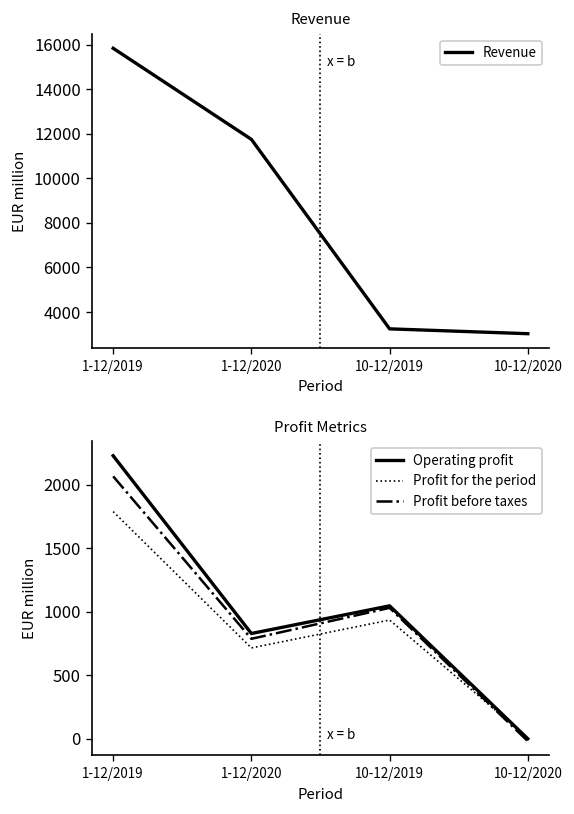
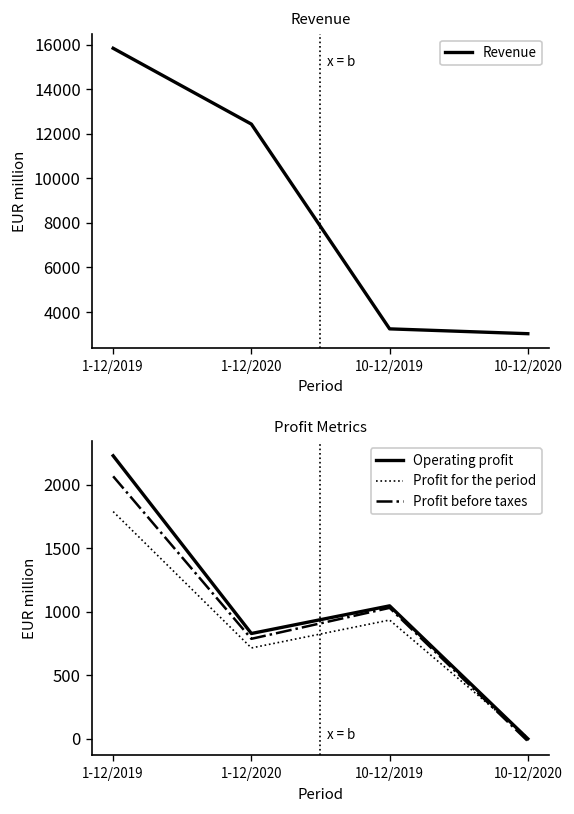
  {
    "Revenue": {
      "1-12/2019": 15800,
-     "1-12/2020": 11800,
+     "1-12/2020": 12400,
      "10-12/2019": 3200,
      "10-12/2020": 3000
    }
  }
